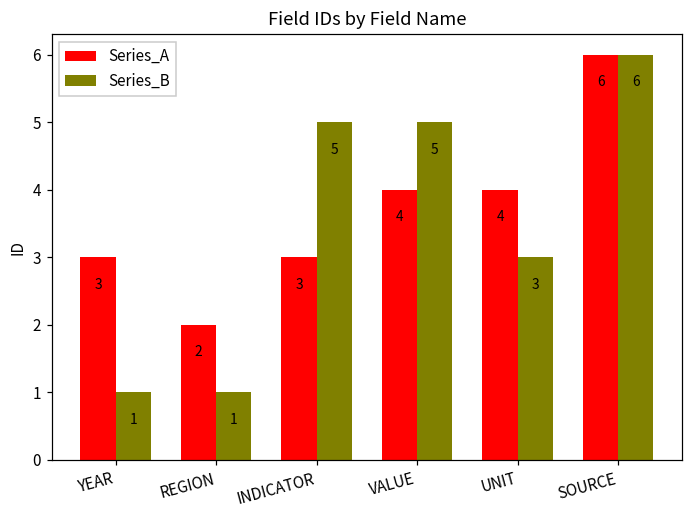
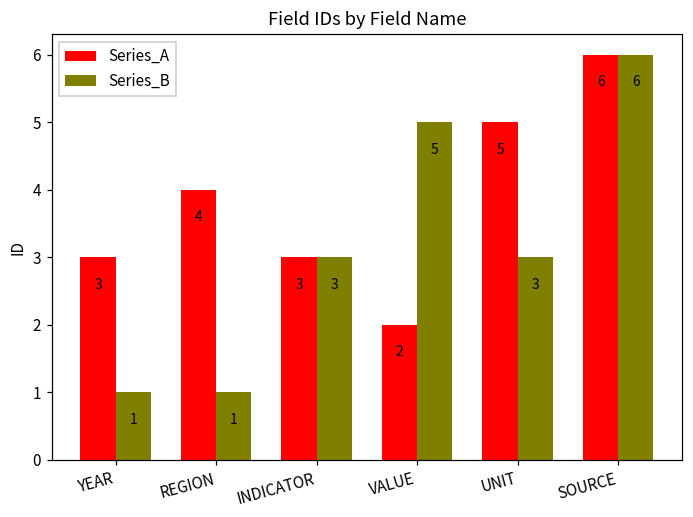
  {
    "Series_A": {
      "YEAR": 3,
-     "REGION": 2,
+     "REGION": 4,
      "INDICATOR": 3,
-     "VALUE": 4,
-     "UNIT": 4,
+     "VALUE": 2,
+     "UNIT": 5,
      "SOURCE": 6
    },
    "Series_B": {
      "YEAR": 1,
      "REGION": 1,
-     "INDICATOR": 5,
+     "INDICATOR": 3,
      "VALUE": 5,
      "UNIT": 3,
      "SOURCE": 6
    }
  }
